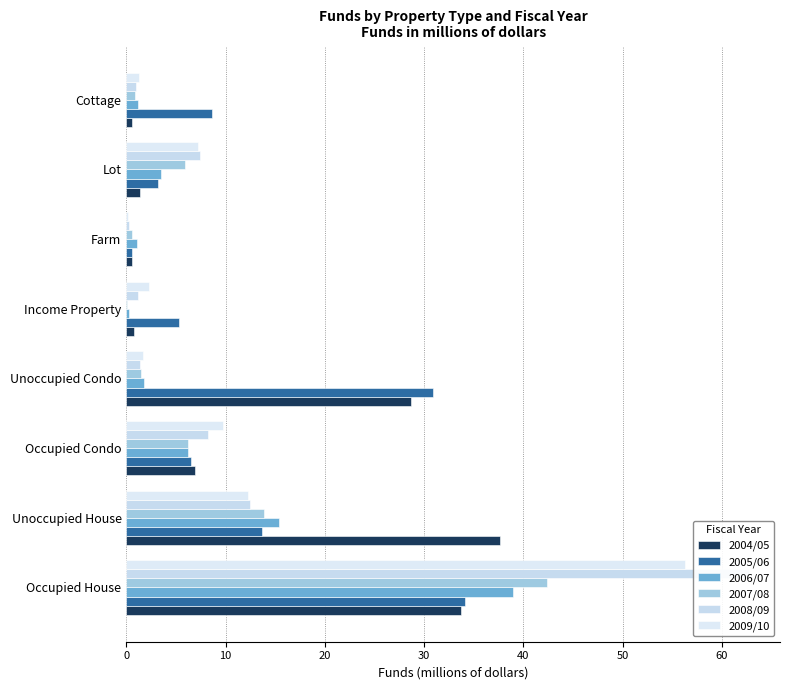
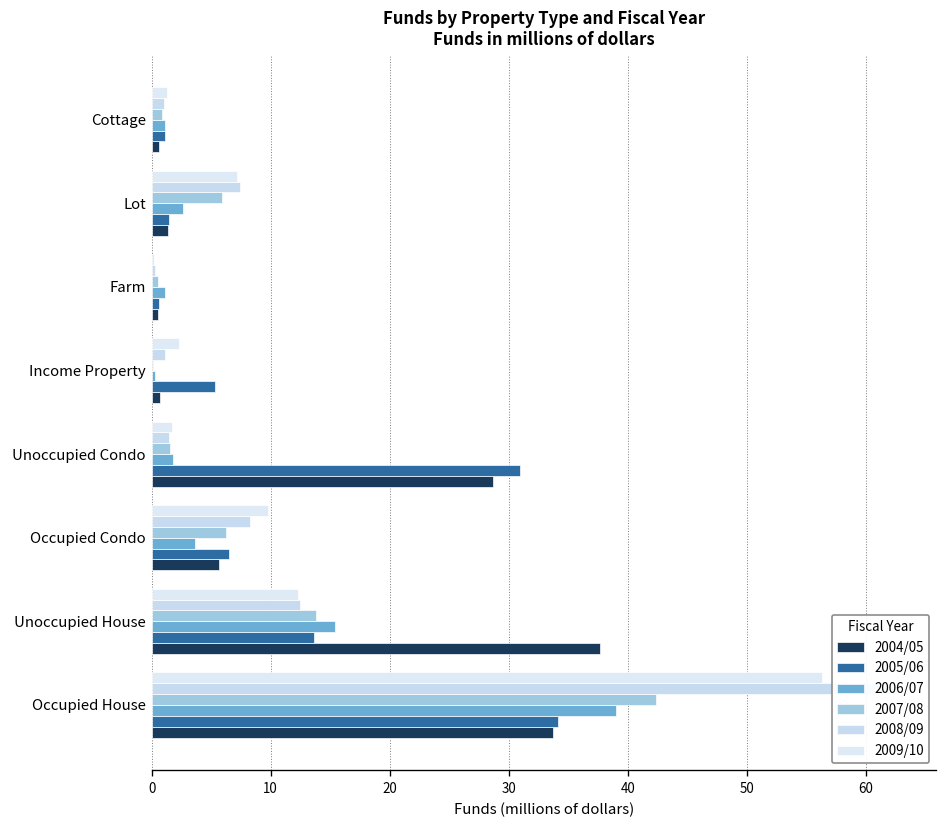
  {
    "2004/05": {
      "Cottage": 1,
      "Lot": 1,
      "Farm": 1,
      "Income Property": 1,
      "Unoccupied Condo": 29,
-     "Occupied Condo": 7,
+     "Occupied Condo": 6,
      "Unoccupied House": 38,
      "Occupied House": 34
    },
    "2005/06": {
-     "Cottage": 9,
-     "Lot": 3,
+     "Cottage": 1,
+     "Lot": 1,
      "Farm": 1,
      "Income Property": 5,
      "Unoccupied Condo": 31,
      "Occupied Condo": 7,
      "Unoccupied House": 14,
      "Occupied House": 34
    },
    "2006/07": {
      "Cottage": 1,
-     "Lot": 3.5,
+     "Lot": 2.6,
      "Farm": 1,
      "Income Property": 0,
      "Unoccupied Condo": 2,
-     "Occupied Condo": 6,
+     "Occupied Condo": 4,
      "Unoccupied House": 15,
      "Occupied House": 39
    }
  }
